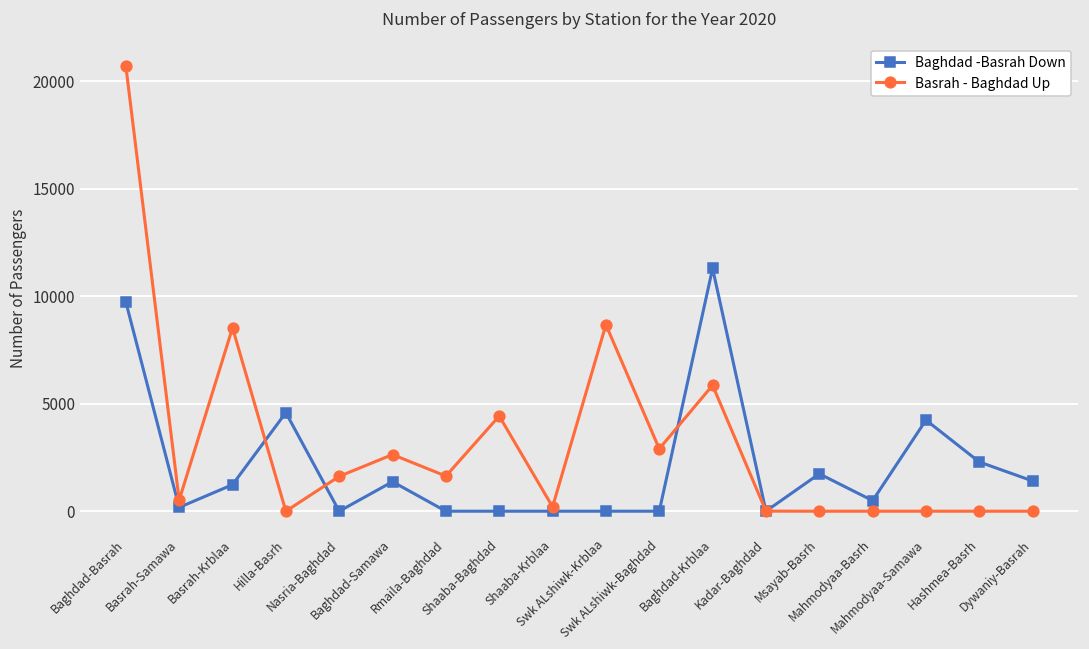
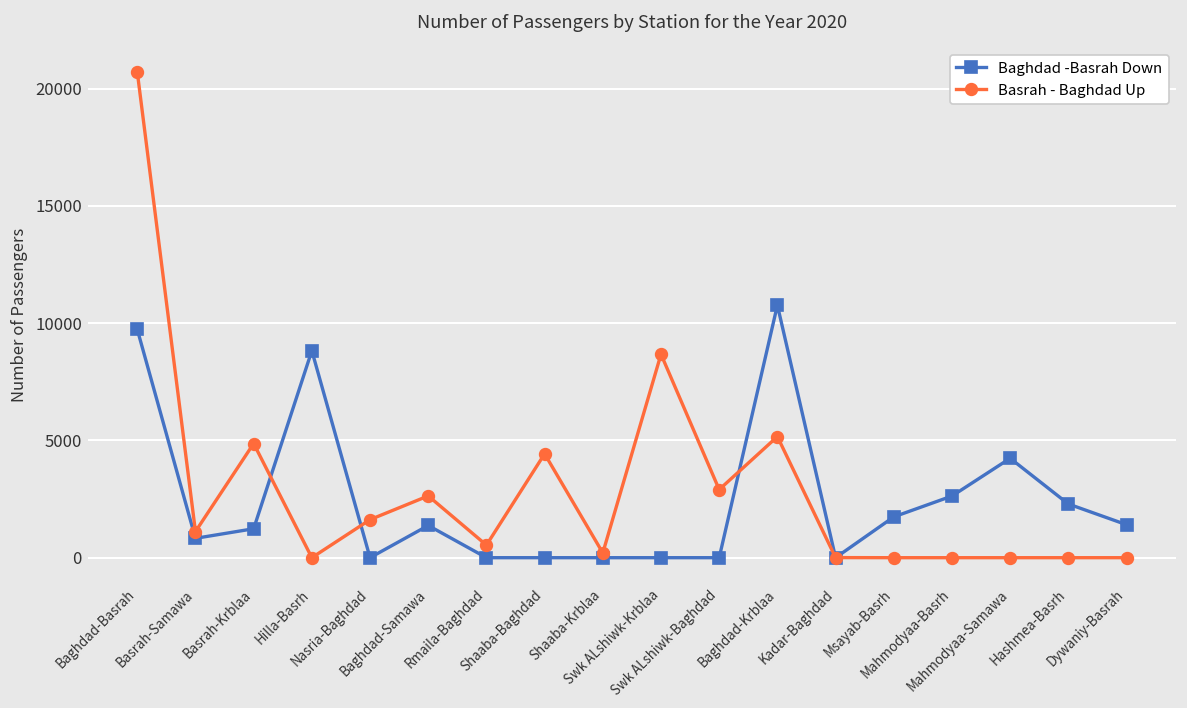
  {
    "Baghdad -Basrah Down": {
      "Baghdad-Basrah": 9700,
-     "Basrah-Samawa": 200,
+     "Basrah-Samawa": 800,
      "Basrah-Krblaa": 1200,
-     "Hilla-Basrh": 4600,
+     "Hilla-Basrh": 8800,
      "Nasria-Baghdad": 0,
      "Baghdad-Samawa": 1400,
      "Rmaila-Baghdad": 0,
      "Shaaba-Baghdad": 0,
      "Shaaba-Krblaa": 0,
      "Swk ALshiwk-Krblaa": 0,
      "Swk ALshiwk-Baghdad": 0,
-     "Baghdad-Krblaa": 11300,
+     "Baghdad-Krblaa": 10800,
      "Msayab-Basrh": 1700,
-     "Mahmodyaa-Basrh": 500,
+     "Mahmodyaa-Basrh": 2600,
      "Mahmodyaa-Samawa": 4200,
      "Hashmea-Basrh": 2300,
      "Dywaniy-Basrah": 1400
    },
    "Basrah - Baghdad Up": {
      "Baghdad-Basrah": 20700,
-     "Basrah-Samawa": 500,
-     "Basrah-Krblaa": 8500,
+     "Basrah-Samawa": 1100,
+     "Basrah-Krblaa": 4900,
      "Hilla-Basrh": 0,
      "Nasria-Baghdad": 1600,
      "Baghdad-Samawa": 2600,
-     "Rmaila-Baghdad": 1600,
+     "Rmaila-Baghdad": 500,
      "Shaaba-Baghdad": 4400,
      "Shaaba-Krblaa": 200,
      "Swk ALshiwk-Krblaa": 8700,
      "Swk ALshiwk-Baghdad": 2900,
-     "Baghdad-Krblaa": 5900,
+     "Baghdad-Krblaa": 5200,
      "Msayab-Basrh": 0,
      "Mahmodyaa-Basrh": 0,
      "Mahmodyaa-Samawa": 0,
      "Hashmea-Basrh": 0,
      "Dywaniy-Basrah": 0
    }
  }
